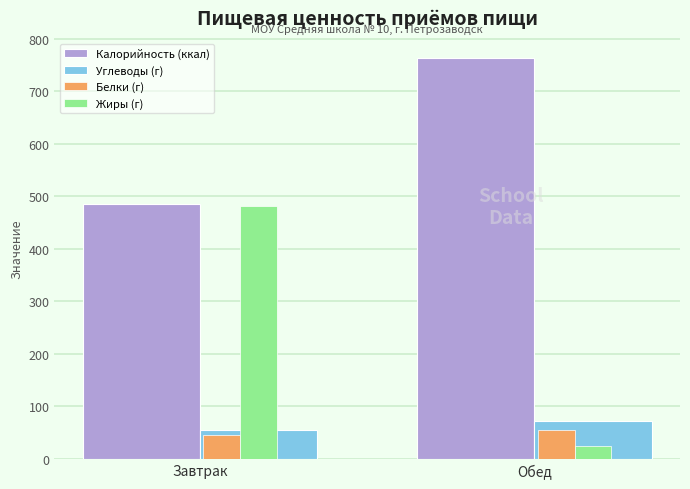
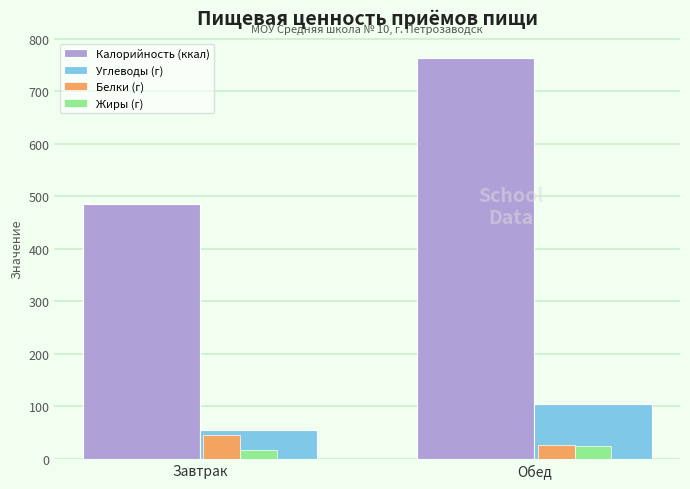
  {
    "Калорийность (ккал)": {
      "Завтрак": 480
    },
    "Углеводы (г)": {
-     "Обед": 70
+     "Обед": 100
    },
    "Белки (г)": {
-     "Обед": 60
+     "Обед": 30
    },
    "Жиры (г)": {
-     "Завтрак": 480
+     "Завтрак": 20
    }
  }
